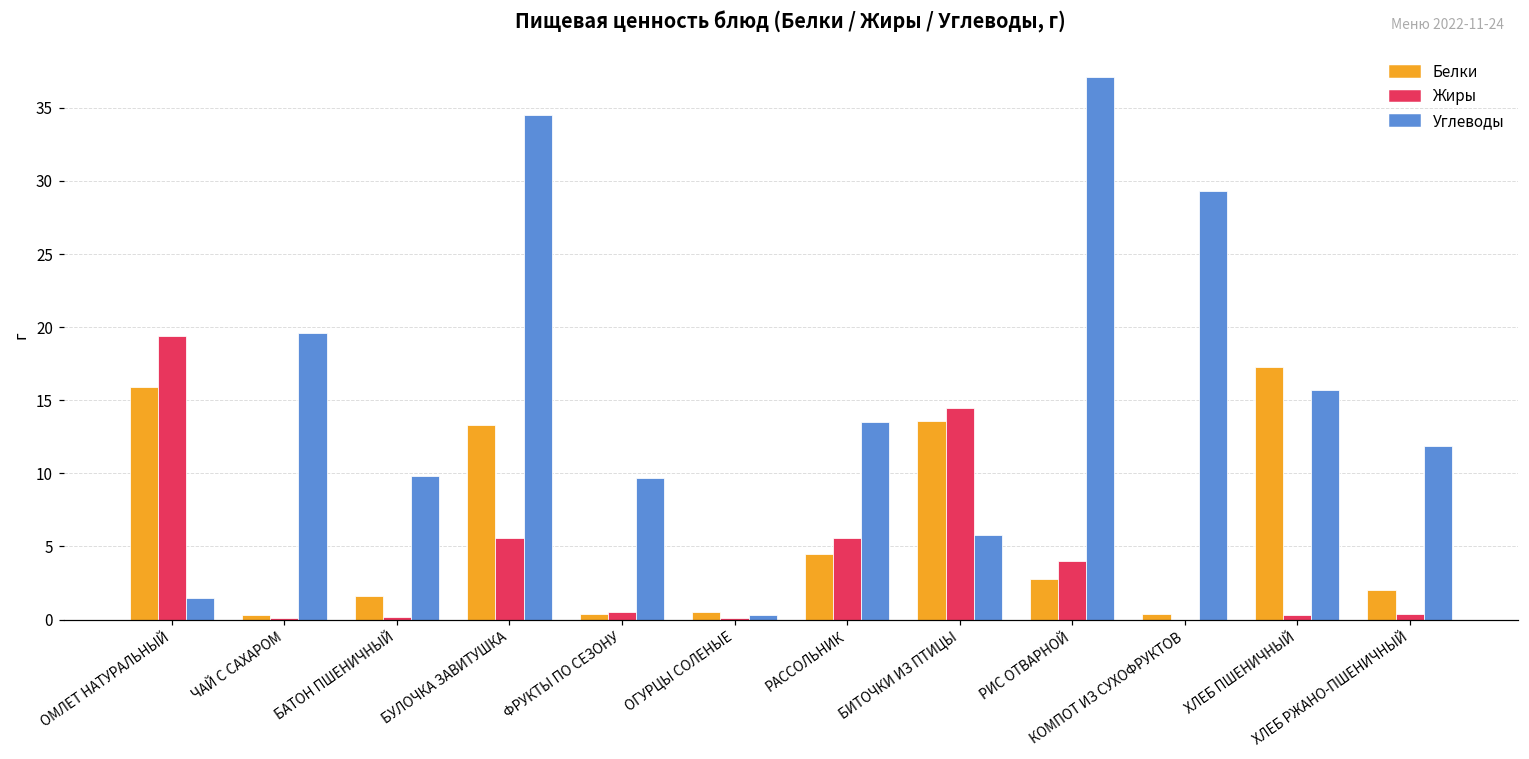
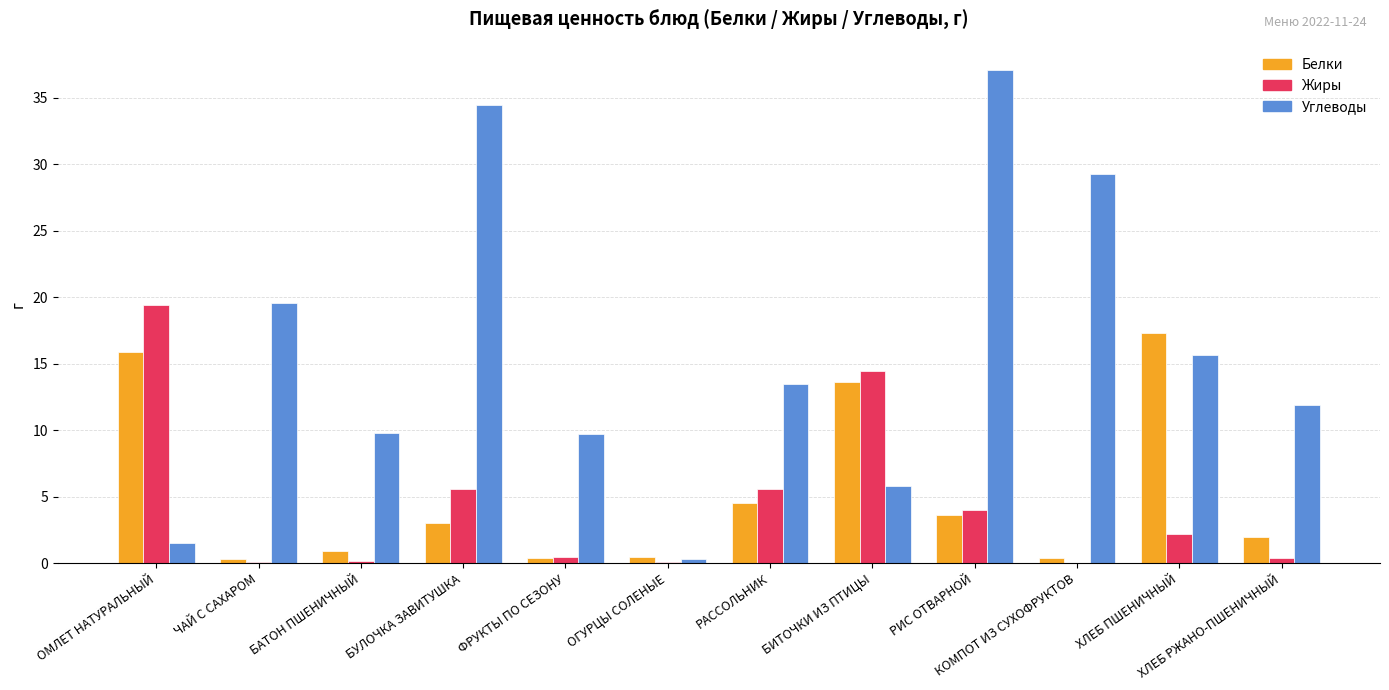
  {
    "Белки": {
      "ОМЛЕТ НАТУРАЛЬНЫЙ": 15.9,
      "ЧАЙ С САХАРОМ": 0.3,
-     "БАТОН ПШЕНИЧНЫЙ": 1.6,
-     "БУЛОЧКА ЗАВИТУШКА": 13.3,
+     "БАТОН ПШЕНИЧНЫЙ": 0.9,
+     "БУЛОЧКА ЗАВИТУШКА": 3.0,
      "ФРУКТЫ ПО СЕЗОНУ": 0.4,
      "ОГУРЦЫ СОЛЕНЫЕ": 0.5,
      "РАССОЛЬНИК": 4.5,
      "БИТОЧКИ ИЗ ПТИЦЫ": 13.6,
-     "РИС ОТВАРНОЙ": 2.8,
+     "РИС ОТВАРНОЙ": 3.6,
      "КОМПОТ ИЗ СУХОФРУКТОВ": 0.4,
      "ХЛЕБ ПШЕНИЧНЫЙ": 17.3,
      "ХЛЕБ РЖАНО-ПШЕНИЧНЫЙ": 2.0
    },
    "Жиры": {
      "ОМЛЕТ НАТУРАЛЬНЫЙ": 19.4,
      "БАТОН ПШЕНИЧНЫЙ": 0.2,
      "БУЛОЧКА ЗАВИТУШКА": 5.6,
      "ФРУКТЫ ПО СЕЗОНУ": 0.5,
      "РАССОЛЬНИК": 5.6,
      "БИТОЧКИ ИЗ ПТИЦЫ": 14.5,
      "РИС ОТВАРНОЙ": 4.0,
      "КОМПОТ ИЗ СУХОФРУКТОВ": 0.0,
-     "ХЛЕБ ПШЕНИЧНЫЙ": 0.3,
+     "ХЛЕБ ПШЕНИЧНЫЙ": 2.2,
      "ХЛЕБ РЖАНО-ПШЕНИЧНЫЙ": 0.4
    },
    "Углеводы": {
      "ОМЛЕТ НАТУРАЛЬНЫЙ": 1.5,
      "ЧАЙ С САХАРОМ": 19.6,
      "БАТОН ПШЕНИЧНЫЙ": 9.8,
      "БУЛОЧКА ЗАВИТУШКА": 34.5,
      "ФРУКТЫ ПО СЕЗОНУ": 9.7,
      "ОГУРЦЫ СОЛЕНЫЕ": 0.3,
      "РАССОЛЬНИК": 13.5,
      "БИТОЧКИ ИЗ ПТИЦЫ": 5.8,
      "РИС ОТВАРНОЙ": 37.1,
      "КОМПОТ ИЗ СУХОФРУКТОВ": 29.3,
      "ХЛЕБ ПШЕНИЧНЫЙ": 15.7,
      "ХЛЕБ РЖАНО-ПШЕНИЧНЫЙ": 11.9
    }
  }
